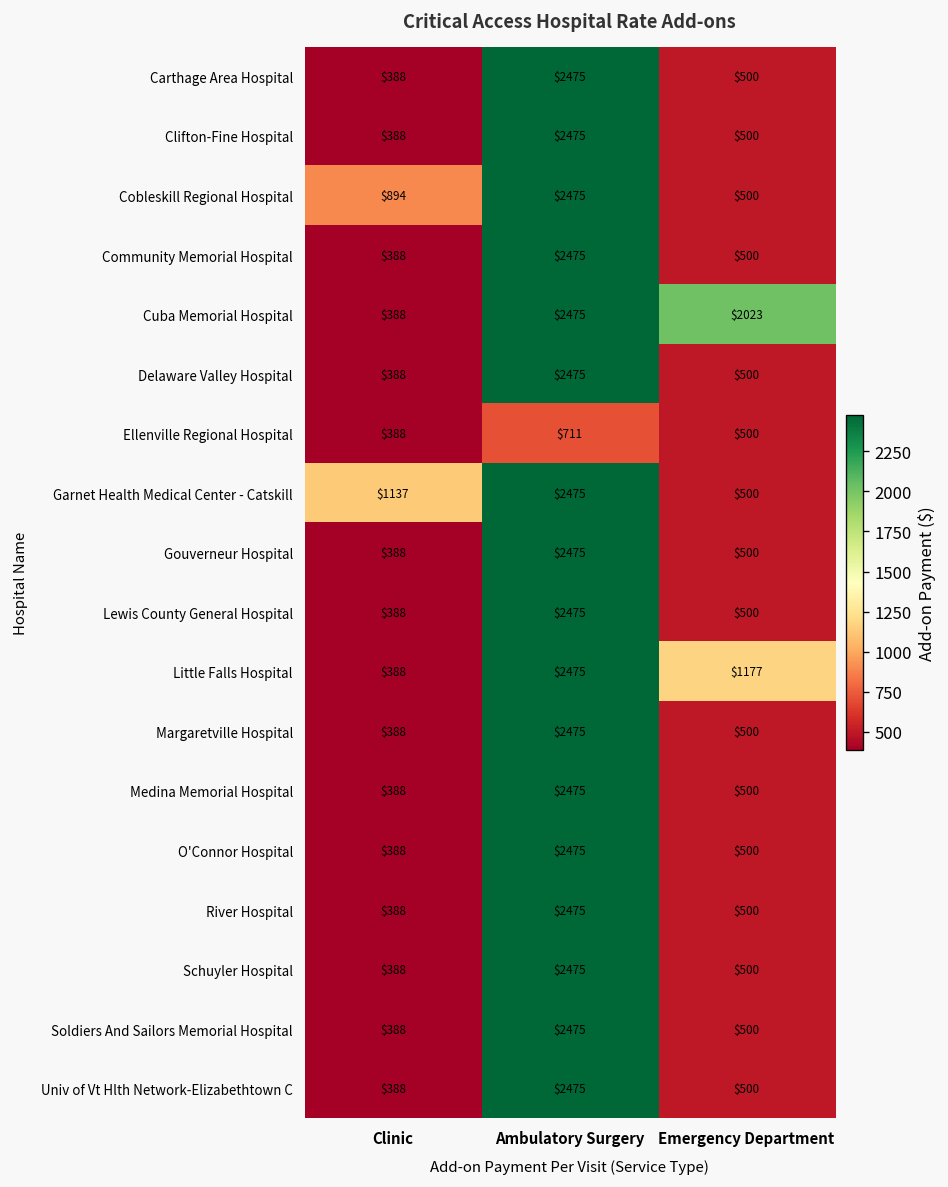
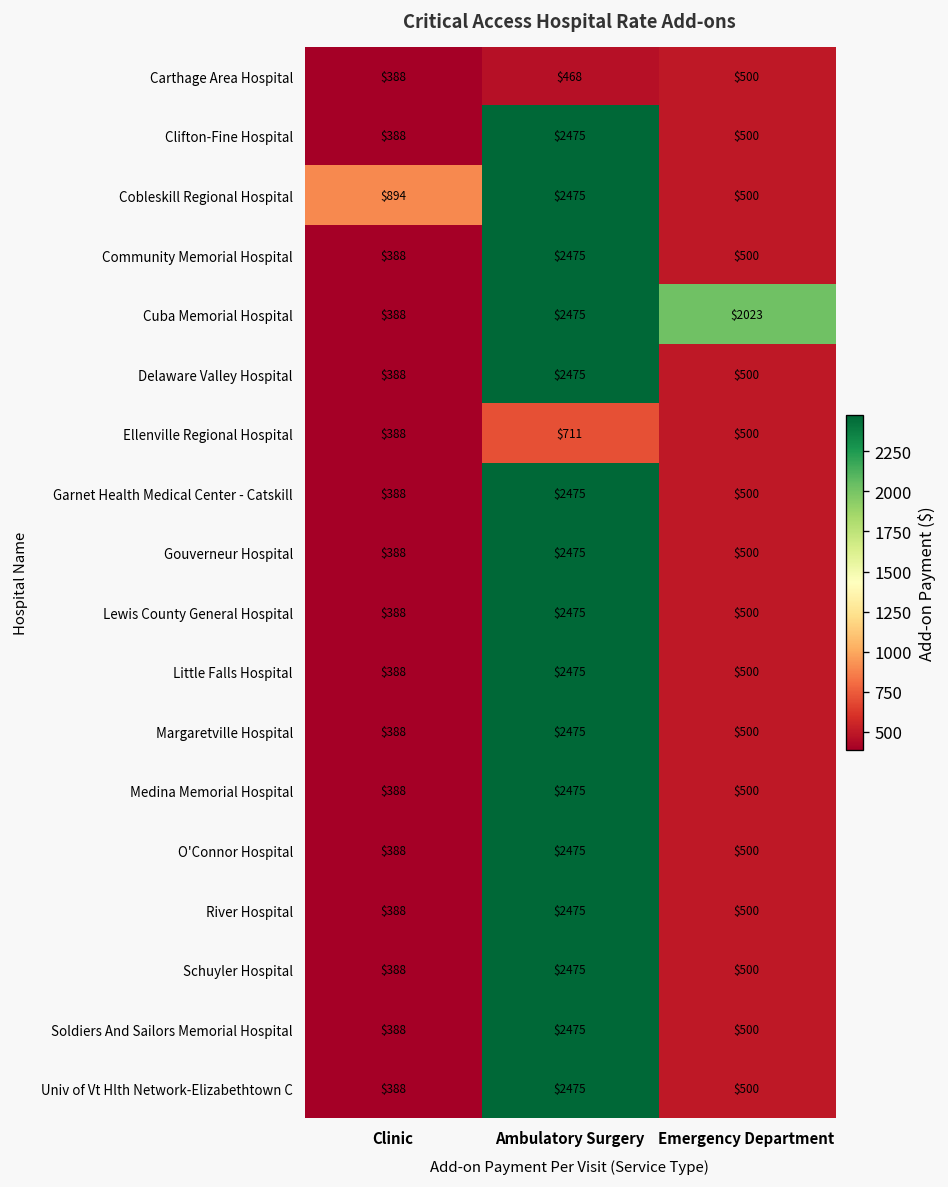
  {
    "Carthage Area Hospital": {
      "Clinic": "$388",
-     "Ambulatory Surgery": "$2475",
+     "Ambulatory Surgery": "$468",
      "Emergency Department": "$500"
    },
    "Clifton-Fine Hospital": {
      "Clinic": "$388",
      "Ambulatory Surgery": "$2475",
      "Emergency Department": "$500"
    },
    "Cobleskill Regional Hospital": {
      "Clinic": "$894",
      "Ambulatory Surgery": "$2475",
      "Emergency Department": "$500"
    },
    "Community Memorial Hospital": {
      "Clinic": "$388",
      "Ambulatory Surgery": "$2475",
      "Emergency Department": "$500"
    },
    "Cuba Memorial Hospital": {
      "Clinic": "$388",
      "Ambulatory Surgery": "$2475",
      "Emergency Department": "$2023"
    },
    "Delaware Valley Hospital": {
      "Clinic": "$388",
      "Ambulatory Surgery": "$2475",
      "Emergency Department": "$500"
    },
    "Ellenville Regional Hospital": {
      "Clinic": "$388",
      "Ambulatory Surgery": "$711",
      "Emergency Department": "$500"
    },
    "Garnet Health Medical Center - Catskill": {
-     "Clinic": "$1137",
+     "Clinic": "$388",
      "Ambulatory Surgery": "$2475",
      "Emergency Department": "$500"
    },
    "Gouverneur Hospital": {
      "Clinic": "$388",
      "Ambulatory Surgery": "$2475",
      "Emergency Department": "$500"
    },
    "Lewis County General Hospital": {
      "Clinic": "$388",
      "Ambulatory Surgery": "$2475",
      "Emergency Department": "$500"
    },
    "Little Falls Hospital": {
      "Clinic": "$388",
      "Ambulatory Surgery": "$2475",
-     "Emergency Department": "$1177"
+     "Emergency Department": "$500"
    },
    "Margaretville Hospital": {
      "Clinic": "$388",
      "Ambulatory Surgery": "$2475",
      "Emergency Department": "$500"
    },
    "Medina Memorial Hospital": {
      "Clinic": "$388",
      "Ambulatory Surgery": "$2475",
      "Emergency Department": "$500"
    },
    "O'Connor Hospital": {
      "Clinic": "$388",
      "Ambulatory Surgery": "$2475",
      "Emergency Department": "$500"
    },
    "River Hospital": {
      "Clinic": "$388",
      "Ambulatory Surgery": "$2475",
      "Emergency Department": "$500"
    },
    "Schuyler Hospital": {
      "Clinic": "$388",
      "Ambulatory Surgery": "$2475",
      "Emergency Department": "$500"
    },
    "Soldiers And Sailors Memorial Hospital": {
      "Clinic": "$388",
      "Ambulatory Surgery": "$2475",
      "Emergency Department": "$500"
    },
    "Univ of Vt Hlth Network-Elizabethtown C": {
      "Clinic": "$388",
      "Ambulatory Surgery": "$2475",
      "Emergency Department": "$500"
    }
  }
